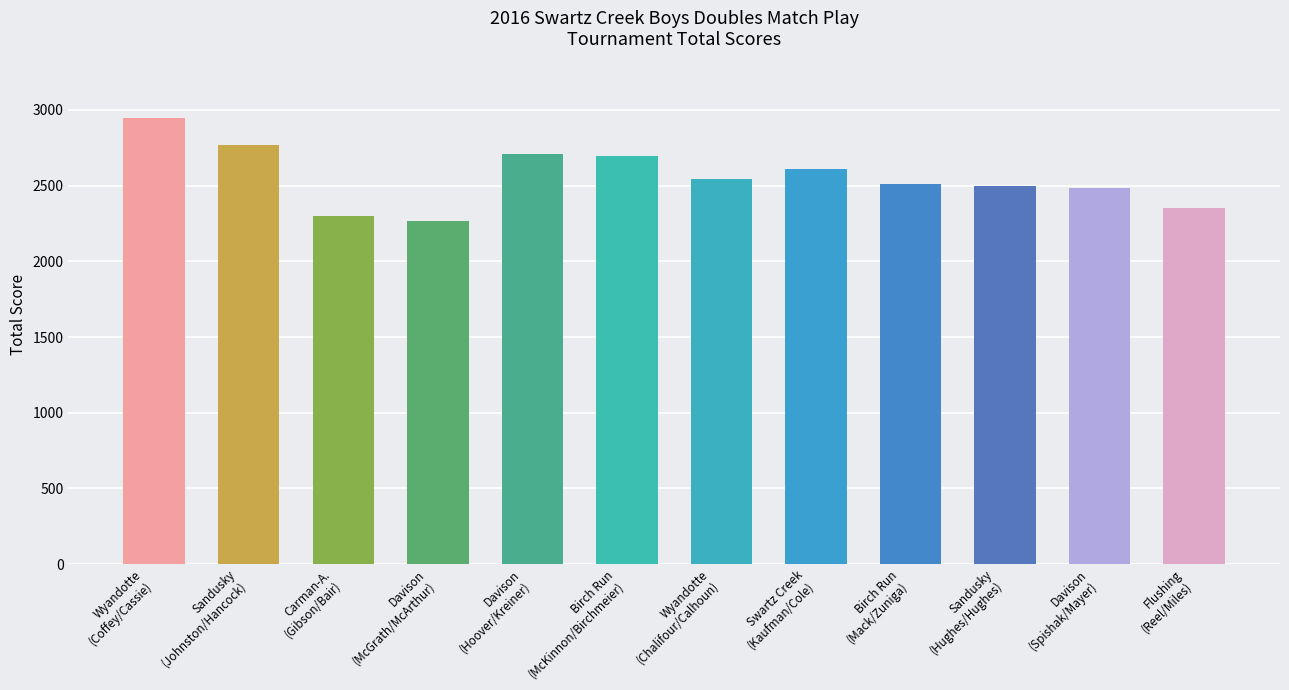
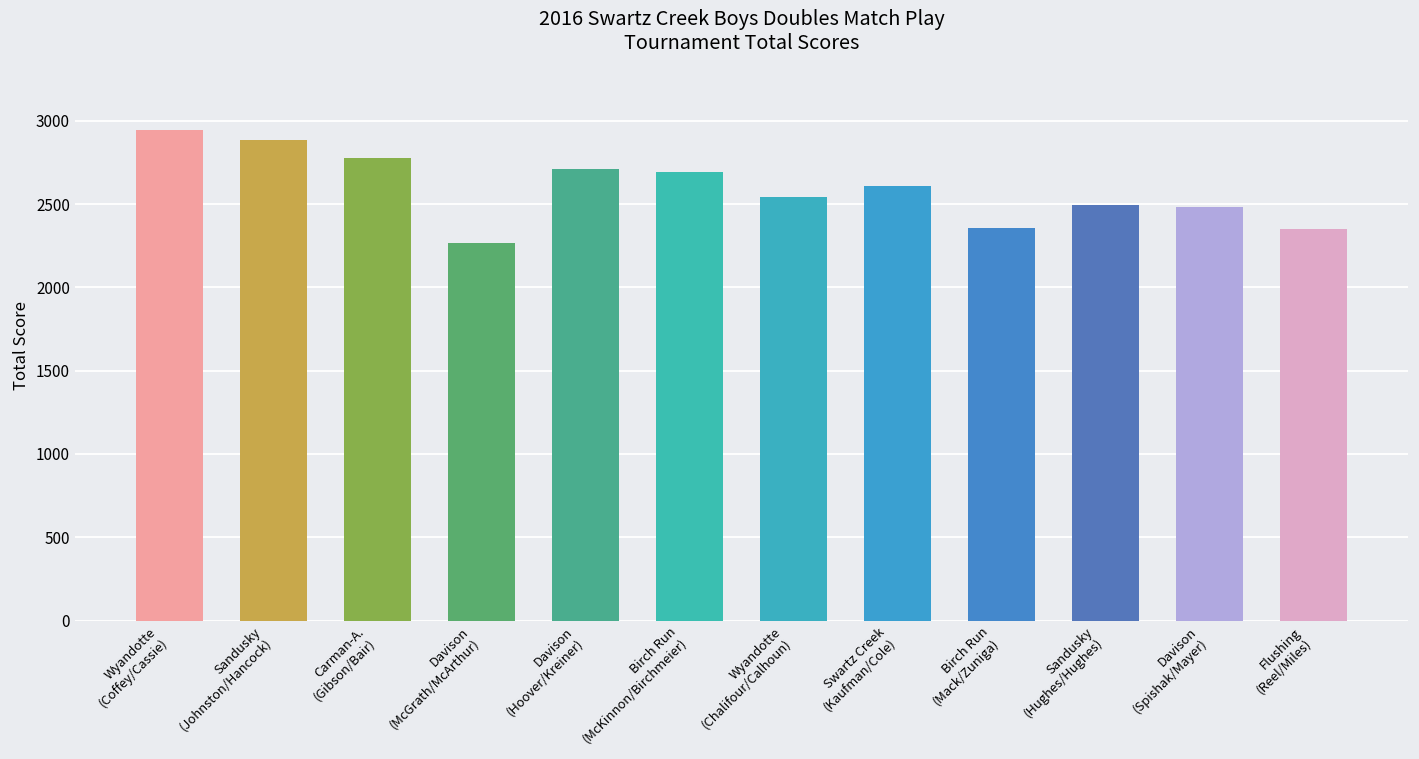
  {
    "Wyandotte (Coffey/Cassie)": 2950,
-   "Sandusky (Johnston/Hancock)": 2770,
-   "Carman-A. (Gibson/Bair)": 2300,
+   "Sandusky (Johnston/Hancock)": 2890,
+   "Carman-A. (Gibson/Bair)": 2780,
    "Davison (McGrath/McArthur)": 2270,
    "Davison (Hoover/Kreiner)": 2710,
    "Birch Run (McKinnon/Birchmeier)": 2690,
    "Wyandotte (Chalifour/Calhoun)": 2550,
    "Swartz Creek (Kaufman/Cole)": 2610,
-   "Birch Run (Mack/Zuniga)": 2510,
+   "Birch Run (Mack/Zuniga)": 2360,
    "Sandusky (Hughes/Hughes)": 2500,
    "Davison (Spishak/Mayer)": 2480,
    "Flushing (Reel/Miles)": 2350
  }
